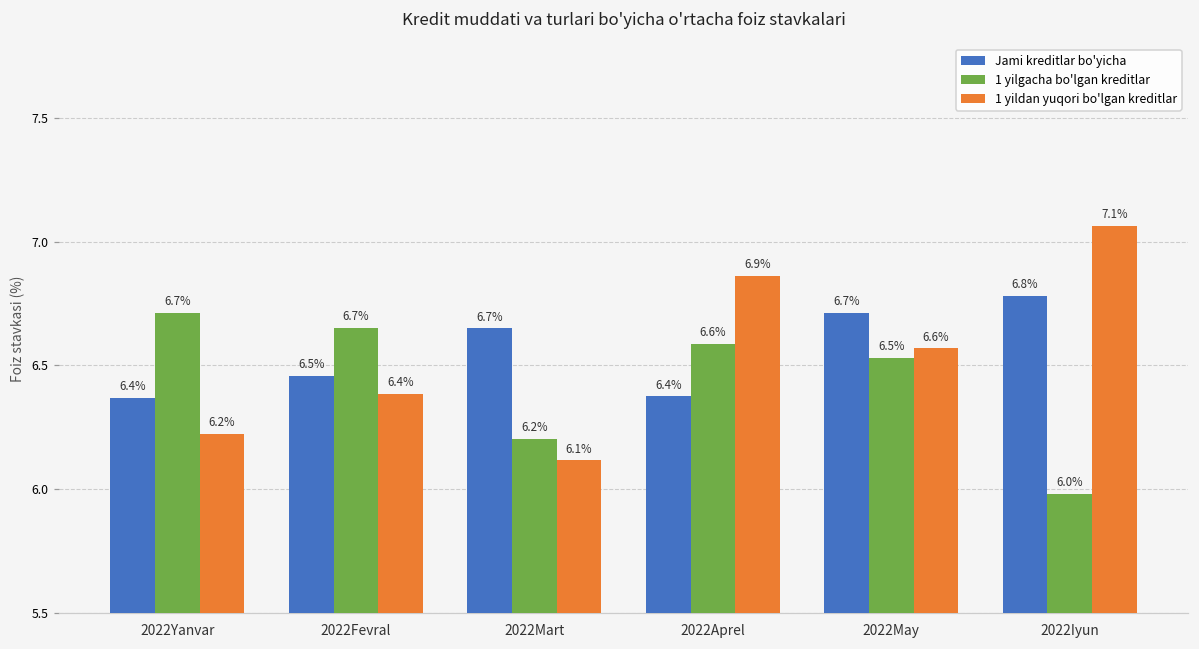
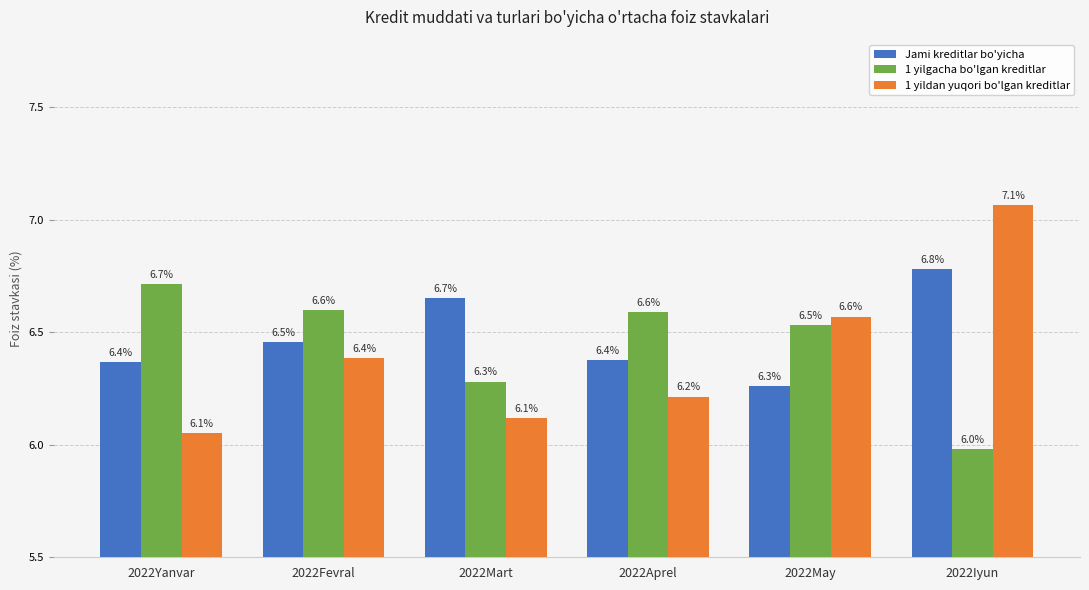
  {
    "Jami kreditlar bo'yicha": {
      "2022Yanvar": "6.4%",
      "2022Fevral": "6.5%",
      "2022Mart": "6.7%",
      "2022Aprel": "6.4%",
-     "2022May": "6.7%",
+     "2022May": "6.3%",
      "2022Iyun": "6.8%"
    },
    "1 yilgacha bo'lgan kreditlar": {
      "2022Yanvar": "6.7%",
-     "2022Fevral": "6.7%",
-     "2022Mart": "6.2%",
+     "2022Fevral": "6.6%",
+     "2022Mart": "6.3%",
      "2022Aprel": "6.6%",
      "2022May": "6.5%",
      "2022Iyun": "6.0%"
    },
    "1 yildan yuqori bo'lgan kreditlar": {
-     "2022Yanvar": "6.2%",
+     "2022Yanvar": "6.1%",
      "2022Fevral": "6.4%",
      "2022Mart": "6.1%",
-     "2022Aprel": "6.9%",
+     "2022Aprel": "6.2%",
      "2022May": "6.6%",
      "2022Iyun": "7.1%"
    }
  }
